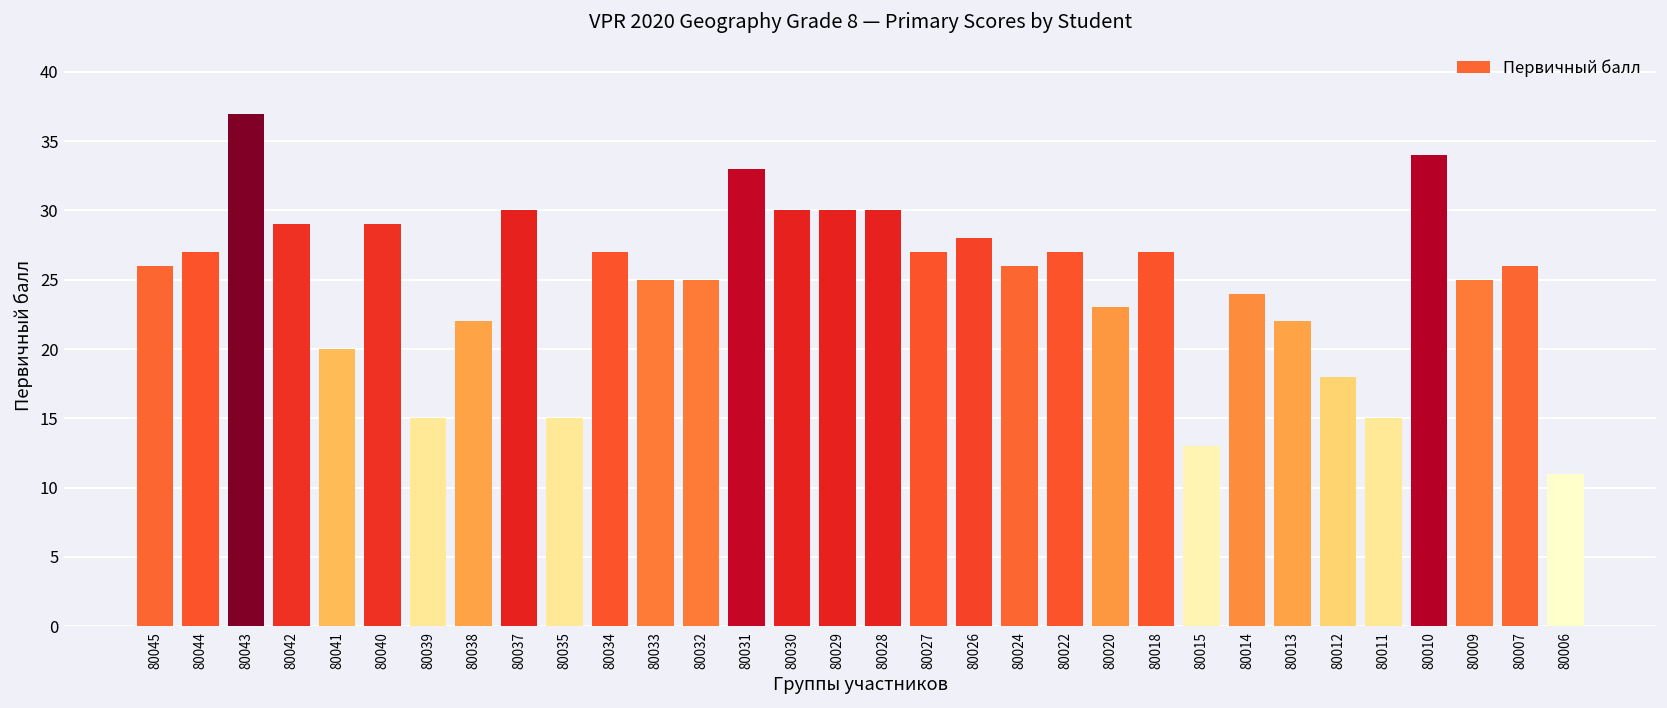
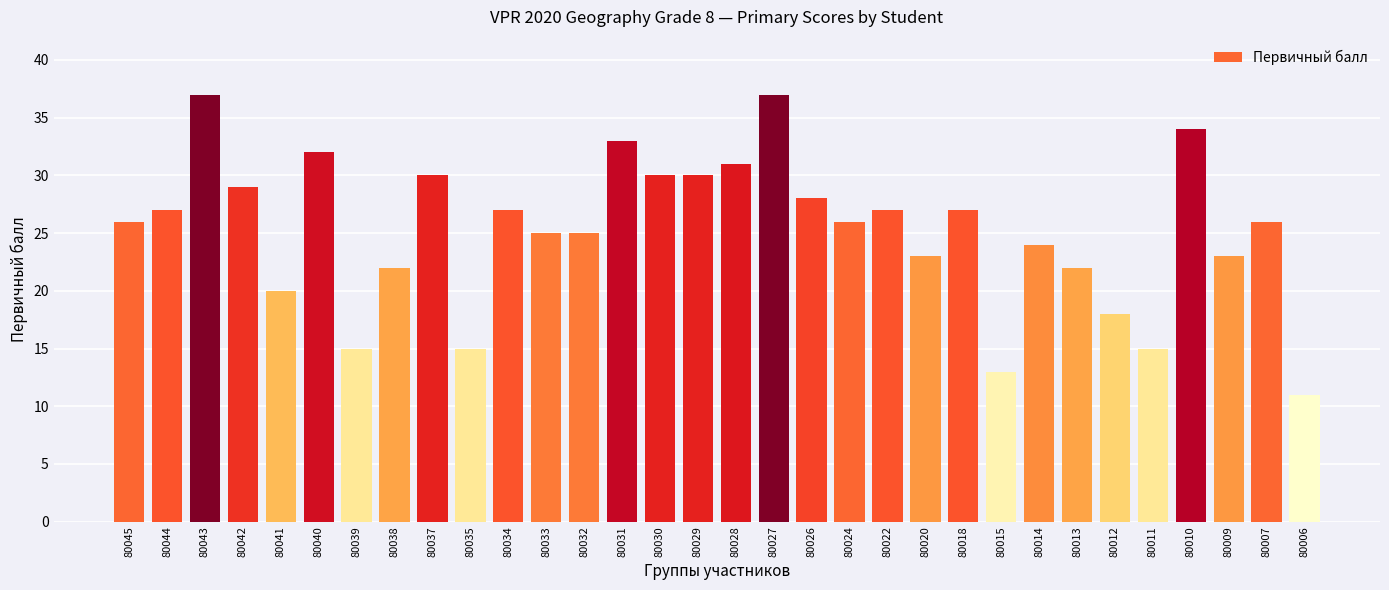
  {
    "80045": 26,
    "80044": 27,
    "80043": 37,
    "80042": 29,
    "80041": 20,
-   "80040": 29,
+   "80040": 32,
    "80039": 15,
    "80038": 22,
    "80037": 30,
    "80035": 15,
    "80034": 27,
    "80033": 25,
    "80032": 25,
    "80031": 33,
    "80030": 30,
    "80029": 30,
-   "80028": 30,
-   "80027": 27,
+   "80028": 31,
+   "80027": 37,
    "80026": 28,
    "80024": 26,
    "80022": 27,
    "80020": 23,
    "80018": 27,
    "80015": 13,
    "80014": 24,
    "80013": 22,
    "80012": 18,
    "80011": 15,
    "80010": 34,
-   "80009": 25,
+   "80009": 23,
    "80007": 26,
    "80006": 11
  }
